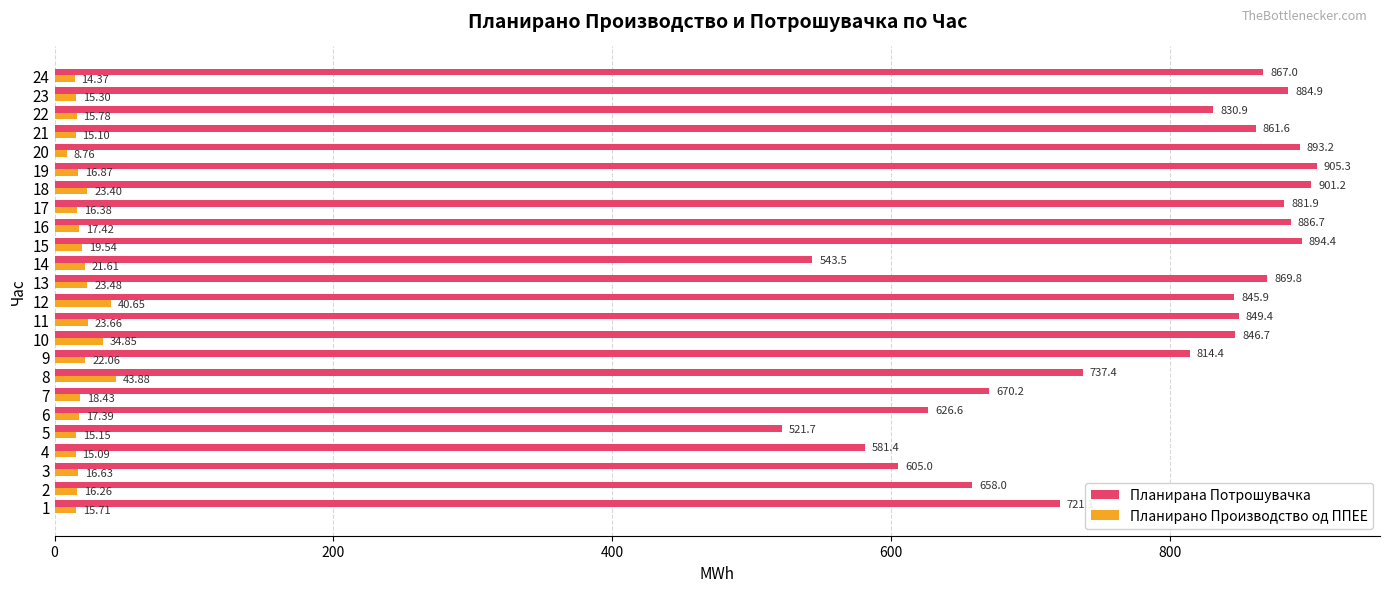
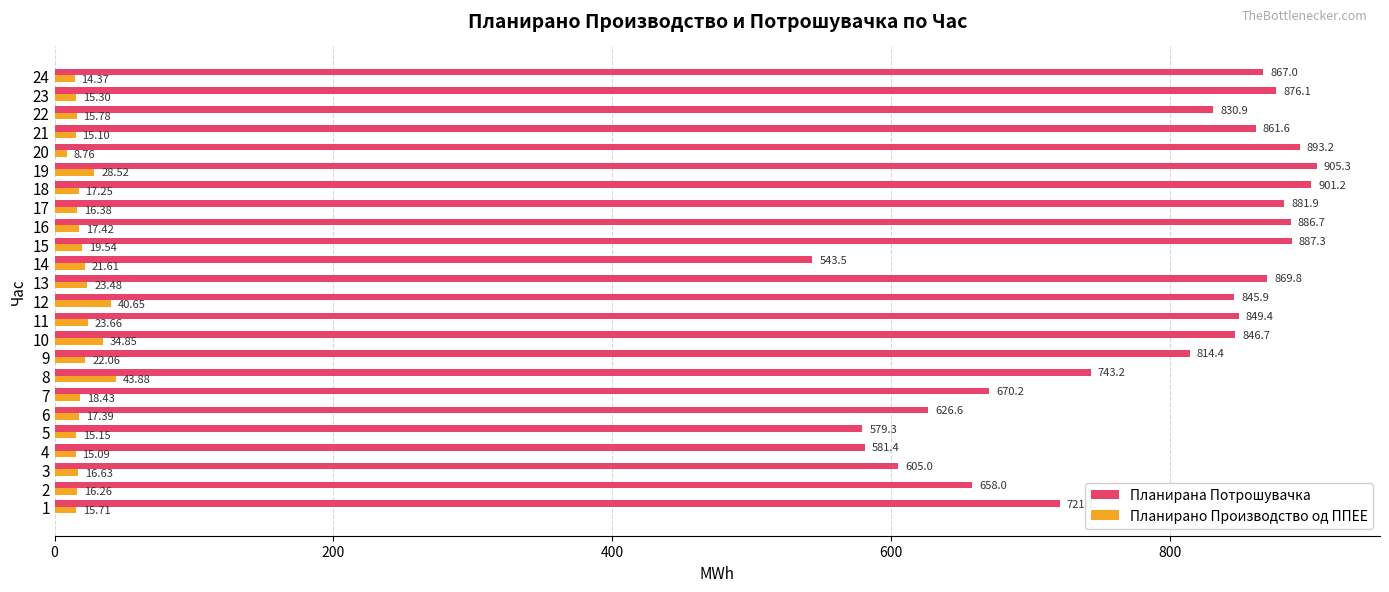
  {
    "Планирана Потрошувачка": {
      "24": 867.0,
-     "23": 884.9,
+     "23": 876.1,
      "22": 830.9,
      "21": 861.6,
      "20": 893.2,
      "19": 905.3,
      "18": 901.2,
      "17": 881.9,
      "16": 886.7,
-     "15": 894.4,
+     "15": 887.3,
      "14": 543.5,
      "13": 869.8,
      "12": 845.9,
      "11": 849.4,
      "10": 846.7,
      "9": 814.4,
-     "8": 737.4,
+     "8": 743.2,
      "7": 670.2,
      "6": 626.6,
-     "5": 521.7,
+     "5": 579.3,
      "4": 581.4,
      "3": 605.0,
      "2": 658.0
    },
    "Планирано Производство од ППЕЕ": {
      "24": 14.37,
      "23": 15.30,
      "22": 15.78,
      "21": 15.10,
      "20": 8.76,
-     "19": 16.87,
-     "18": 23.40,
+     "19": 28.52,
+     "18": 17.25,
      "17": 16.38,
      "16": 17.42,
      "15": 19.54,
      "14": 21.61,
      "13": 23.48,
      "12": 40.65,
      "11": 23.66,
      "10": 34.85,
      "9": 22.06,
      "8": 43.88,
      "7": 18.43,
      "6": 17.39,
      "5": 15.15,
      "4": 15.09,
      "3": 16.63,
      "2": 16.26,
      "1": 15.71
    }
  }
